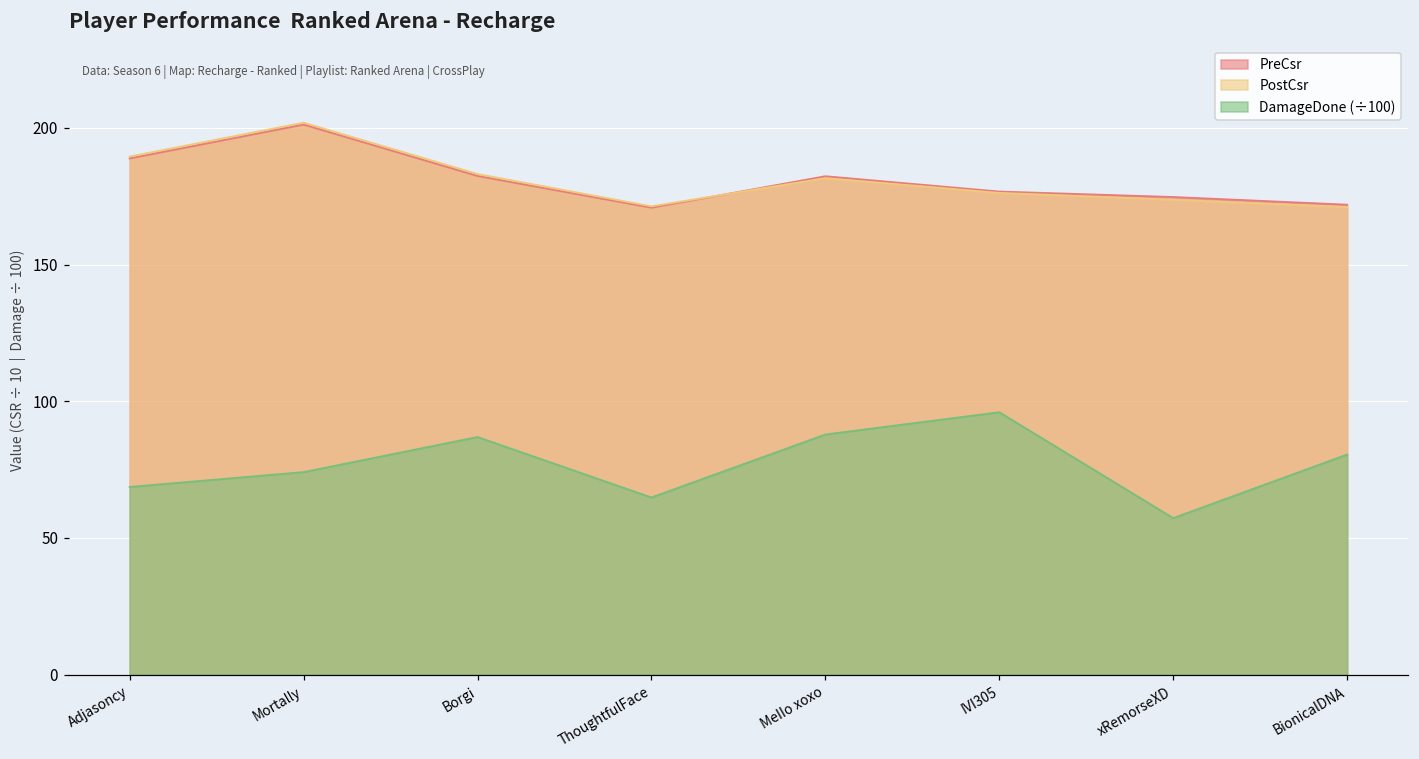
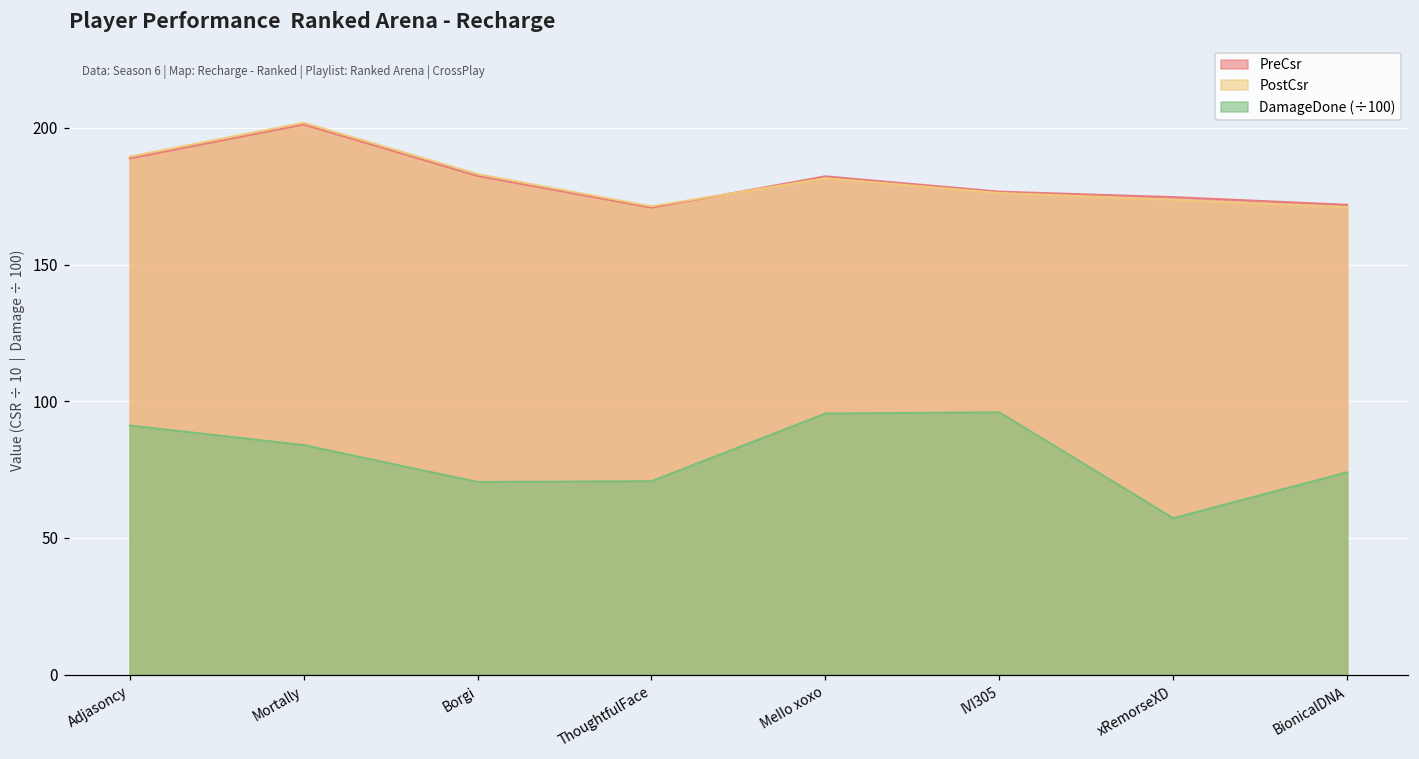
  {
    "DamageDone (÷100)": {
-     "Adjasoncy": 69,
-     "Mortally": 74,
-     "Borgi": 87,
-     "ThoughtfulFace": 65,
-     "MeIIo xoxo": 88,
+     "Adjasoncy": 91,
+     "Mortally": 84,
+     "Borgi": 71,
+     "ThoughtfulFace": 71,
+     "MeIIo xoxo": 96,
      "IVI305": 96,
      "xRemorseXD": 57,
-     "BionicalDNA": 81
+     "BionicalDNA": 74
    }
  }
